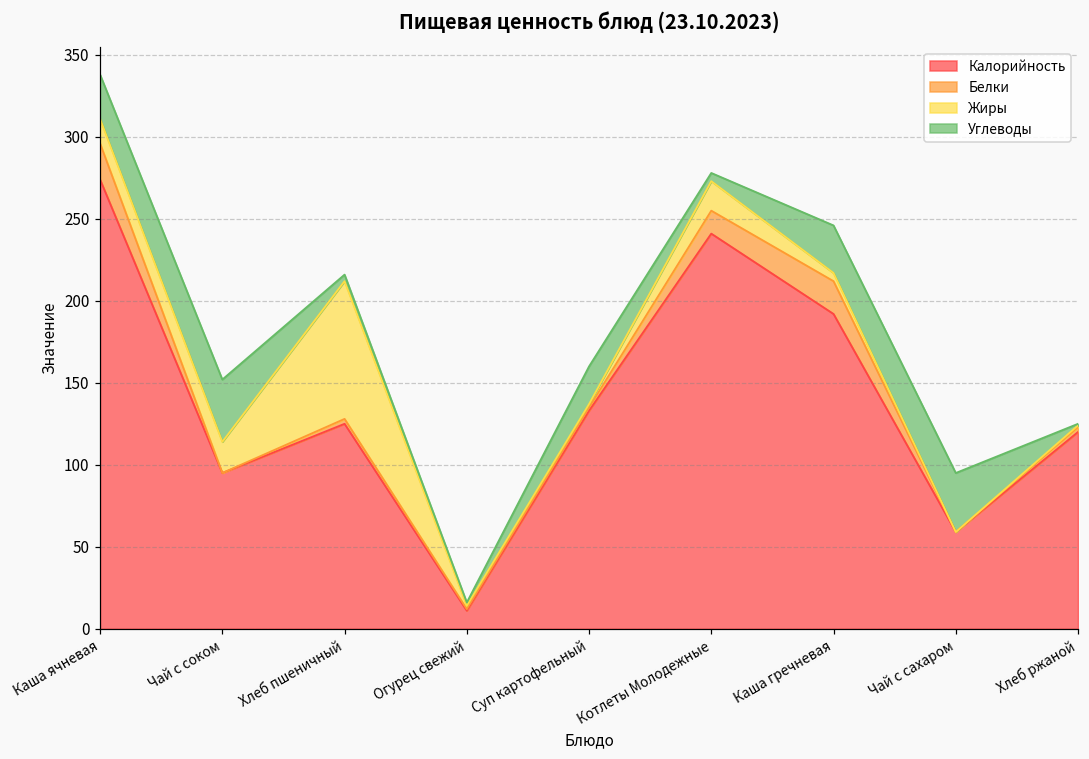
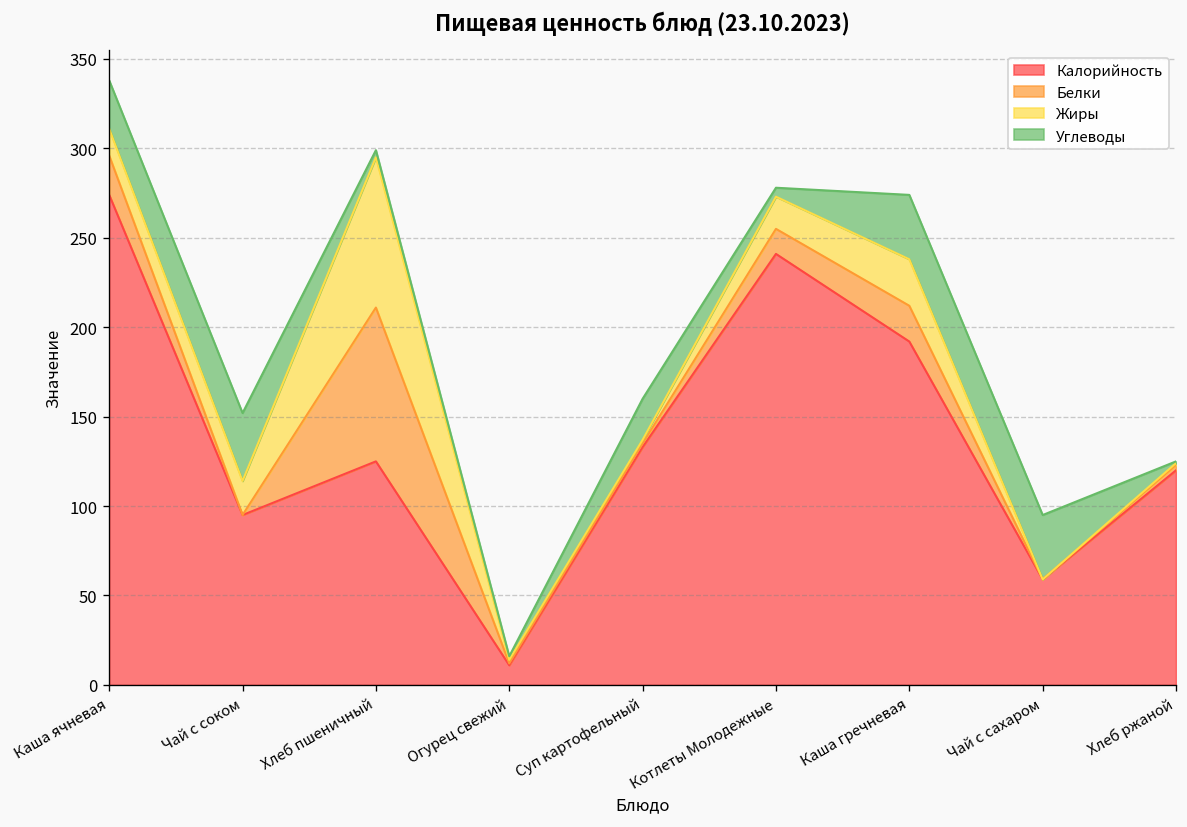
  {
    "Калорийность": {
      "Каша ячневая": 274,
      "Хлеб пшеничный": 125,
      "Суп картофельный": 133,
      "Котлеты Молодежные": 241,
      "Каша гречневая": 192,
      "Хлеб ржаной": 120
    },
    "Белки": {
      "Каша ячневая": 22,
-     "Хлеб пшеничный": 3,
+     "Хлеб пшеничный": 86,
      "Суп картофельный": 2,
      "Котлеты Молодежные": 14,
      "Каша гречневая": 20
    },
    "Жиры": {
      "Каша ячневая": 15,
      "Чай с соком": 19,
      "Хлеб пшеничный": 84,
      "Огурец свежий": 2,
      "Суп картофельный": 2,
      "Котлеты Молодежные": 18,
-     "Каша гречневая": 5
+     "Каша гречневая": 26
    },
    "Углеводы": {
      "Каша ячневая": 27,
      "Чай с соком": 38,
      "Хлеб пшеничный": 4,
      "Огурец свежий": 2,
      "Суп картофельный": 23,
      "Котлеты Молодежные": 5,
-     "Каша гречневая": 29,
+     "Каша гречневая": 36,
      "Чай с сахаром": 36
    }
  }
